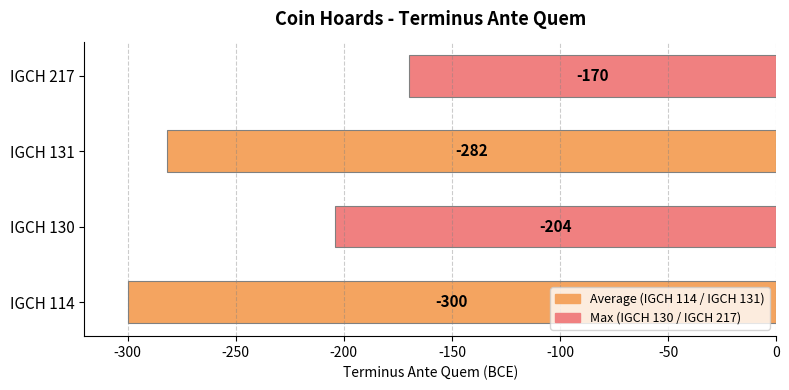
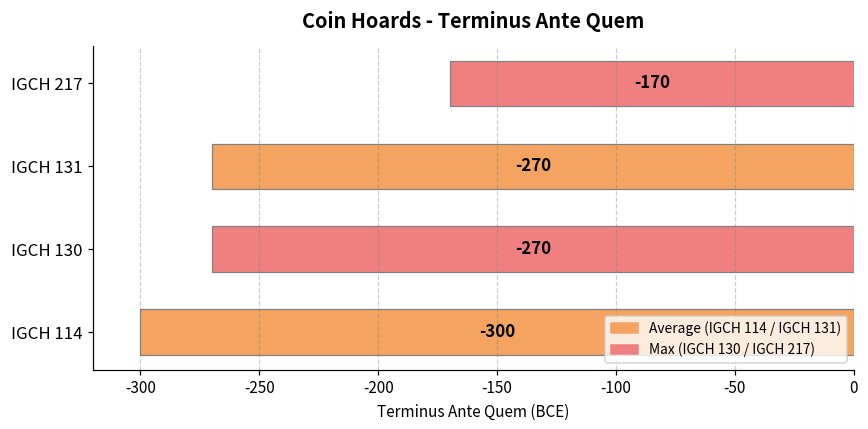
  {
-   "IGCH 131": -282,
-   "IGCH 130": -204
+   "IGCH 131": -270,
+   "IGCH 130": -270
  }
